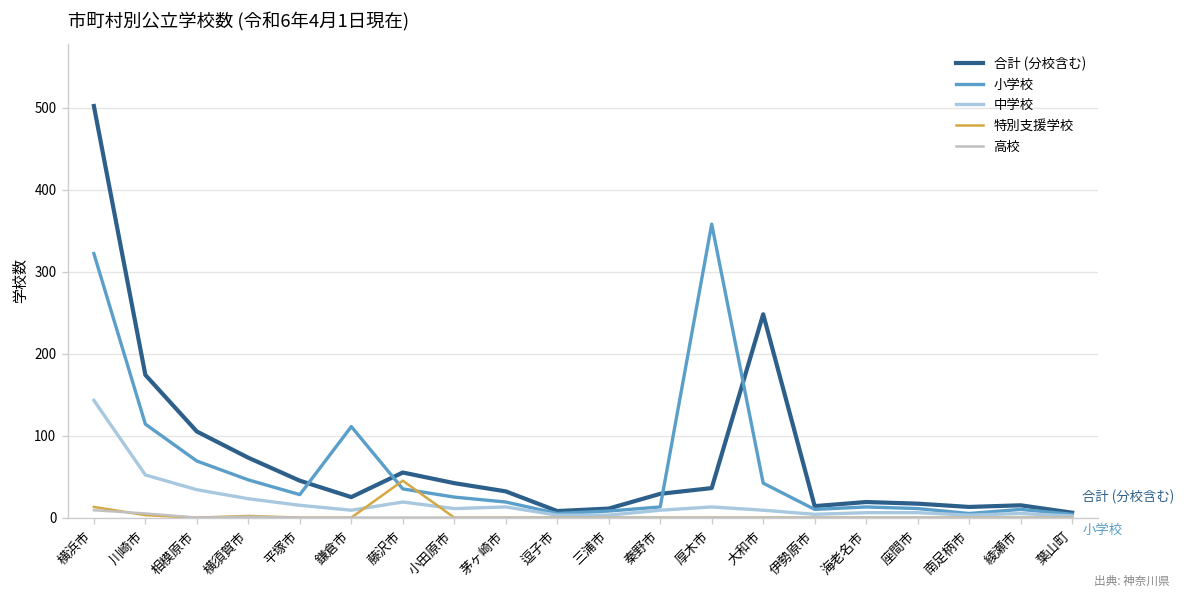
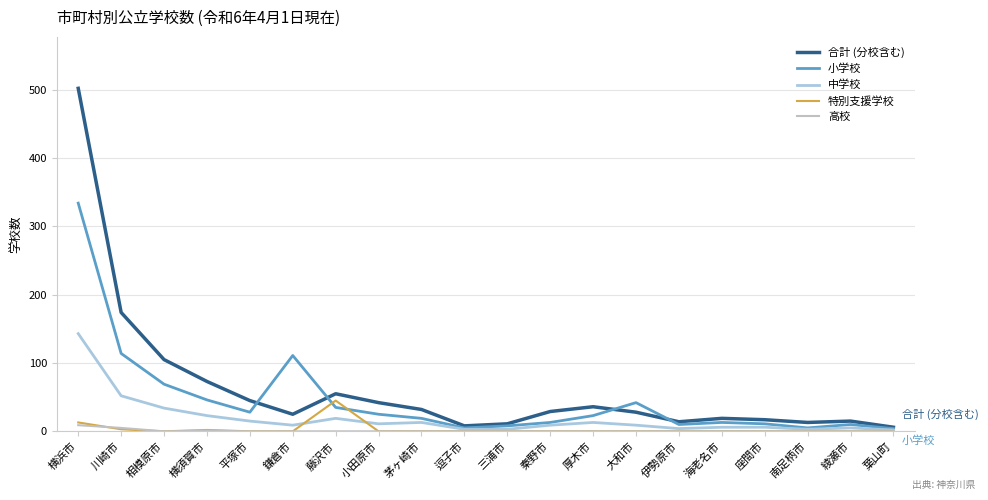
  {
    "合計 (分校含む)": {
      "横浜市": 500,
      "川崎市": 170,
      "相模原市": 110,
      "横須賀市": 70,
      "平塚市": 50,
      "鎌倉市": 30,
      "藤沢市": 60,
      "小田原市": 40,
      "茅ヶ崎市": 30,
      "秦野市": 30,
      "厚木市": 40,
-     "大和市": 250,
+     "大和市": 30,
      "伊勢原市": 10,
      "海老名市": 20,
      "座間市": 20,
      "南足柄市": 10,
      "綾瀬市": 20
    },
    "小学校": {
-     "横浜市": 320,
+     "横浜市": 330,
      "川崎市": 110,
      "相模原市": 70,
      "横須賀市": 50,
      "平塚市": 30,
      "鎌倉市": 110,
      "藤沢市": 40,
      "小田原市": 30,
      "茅ヶ崎市": 20,
      "秦野市": 10,
-     "厚木市": 360,
+     "厚木市": 20,
      "大和市": 40,
      "伊勢原市": 10,
      "海老名市": 10,
      "座間市": 10,
      "綾瀬市": 10
    },
    "特別支援学校": {
      "横浜市": 10,
      "藤沢市": 50
    }
  }
